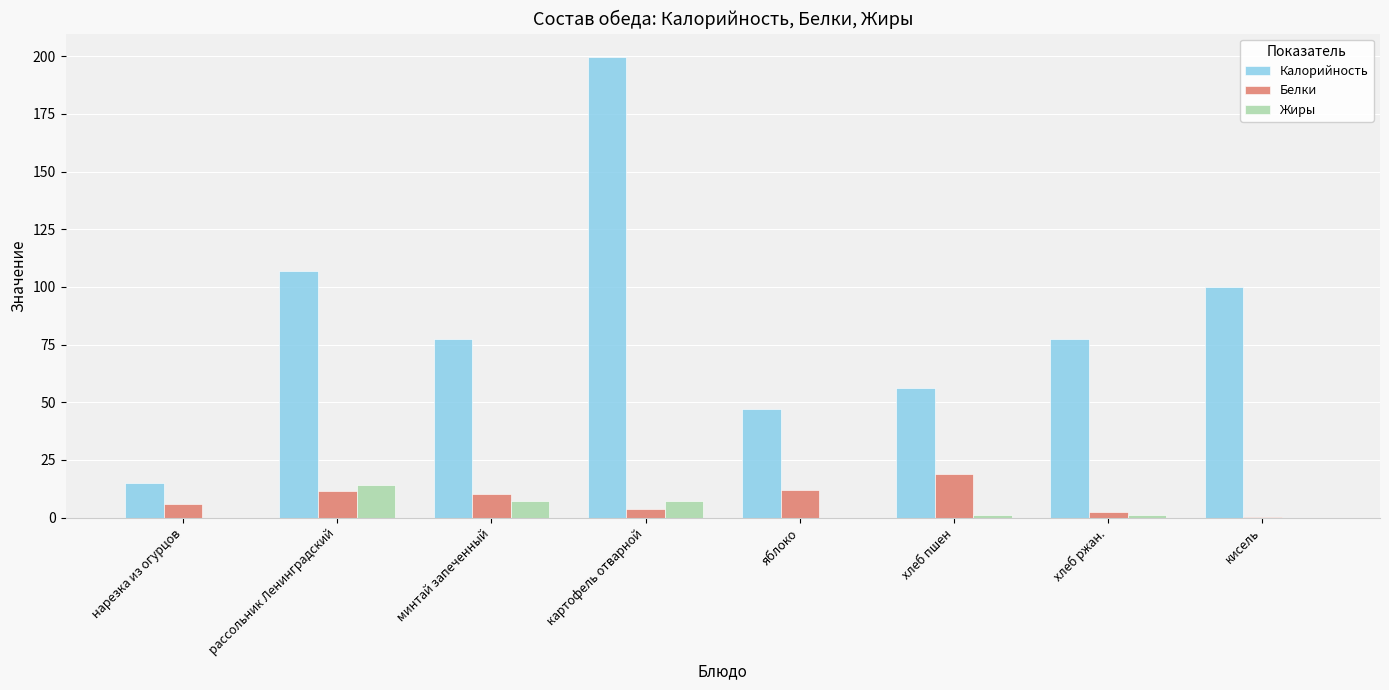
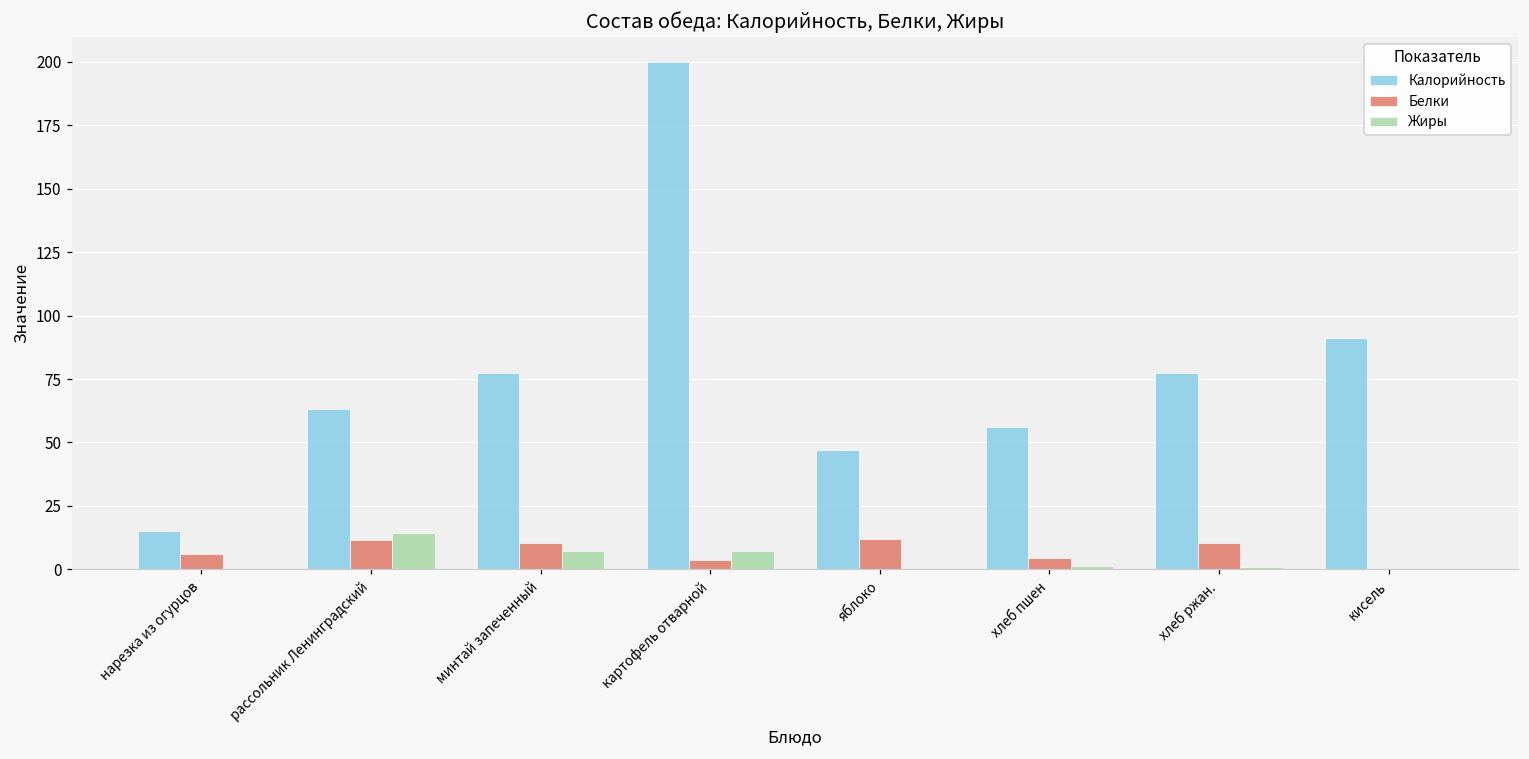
  {
    "Калорийность": {
      "нарезка из огурцов": 15,
-     "рассольник Ленинградский": 107,
+     "рассольник Ленинградский": 63,
      "минтай запеченный": 77,
      "картофель отварной": 200,
      "яблоко": 47,
      "хлеб пшен": 56,
      "хлеб ржан.": 77,
-     "кисель": 100
+     "кисель": 91
    },
    "Белки": {
      "нарезка из огурцов": 6,
      "рассольник Ленинградский": 12,
      "минтай запеченный": 10,
      "картофель отварной": 4,
      "яблоко": 12,
-     "хлеб пшен": 19,
-     "хлеб ржан.": 3
+     "хлеб пшен": 5,
+     "хлеб ржан.": 10
    },
    "Жиры": {
      "нарезка из огурцов": 0,
      "рассольник Ленинградский": 14,
      "минтай запеченный": 7,
      "картофель отварной": 7,
      "яблоко": 0,
      "хлеб пшен": 1,
      "кисель": 0
    }
  }
